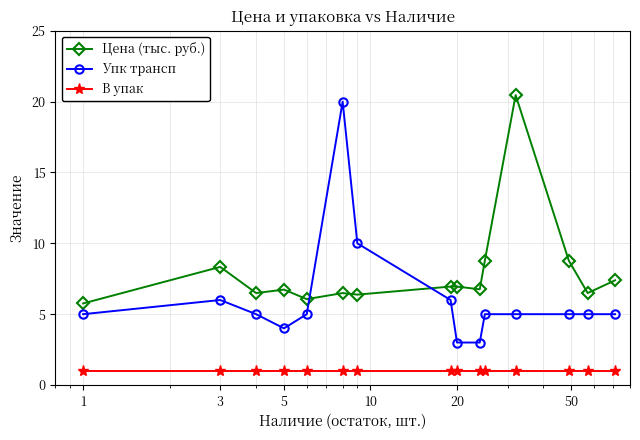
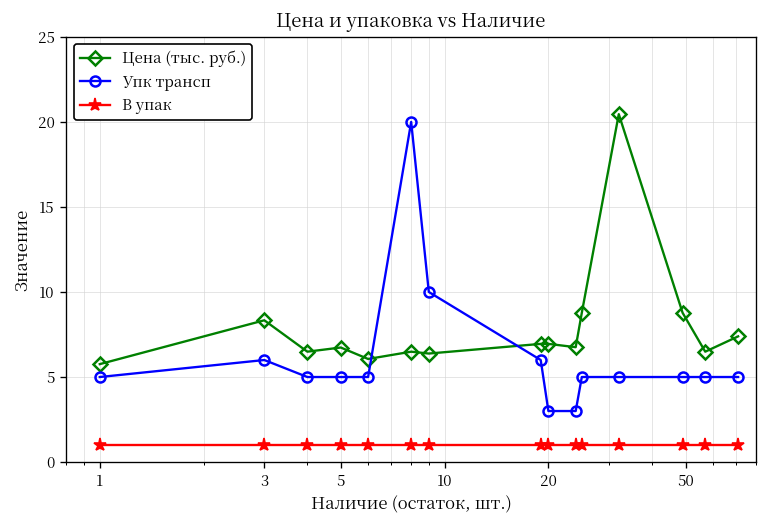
  {
    "Цена (тыс. руб.)": {
      "1": 5.8,
      "3": 8.3,
      "5": 6.7,
      "20": 7
    },
    "Упк трансп": {
      "1": 5,
      "3": 6,
-     "5": 4,
+     "5": 5,
      "20": 3
    },
    "В упак": {
      "1": 1,
      "3": 1,
      "5": 1,
      "20": 1
    }
  }
